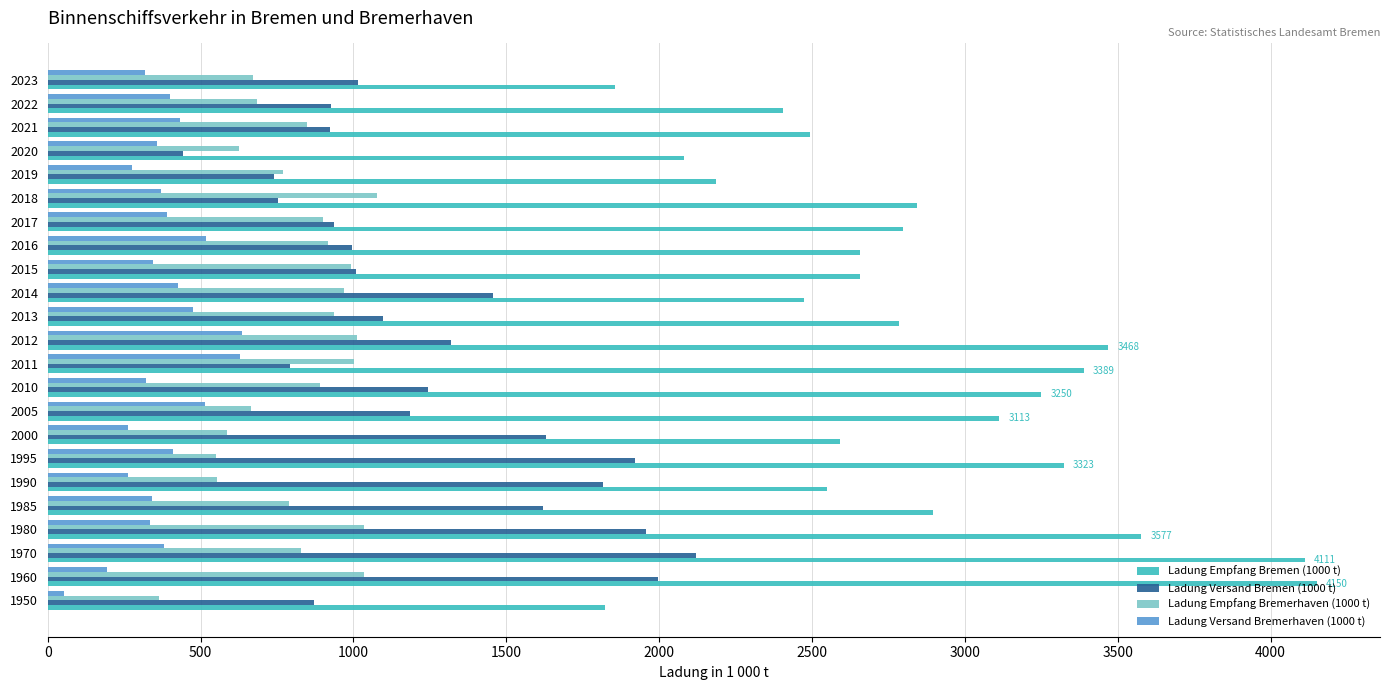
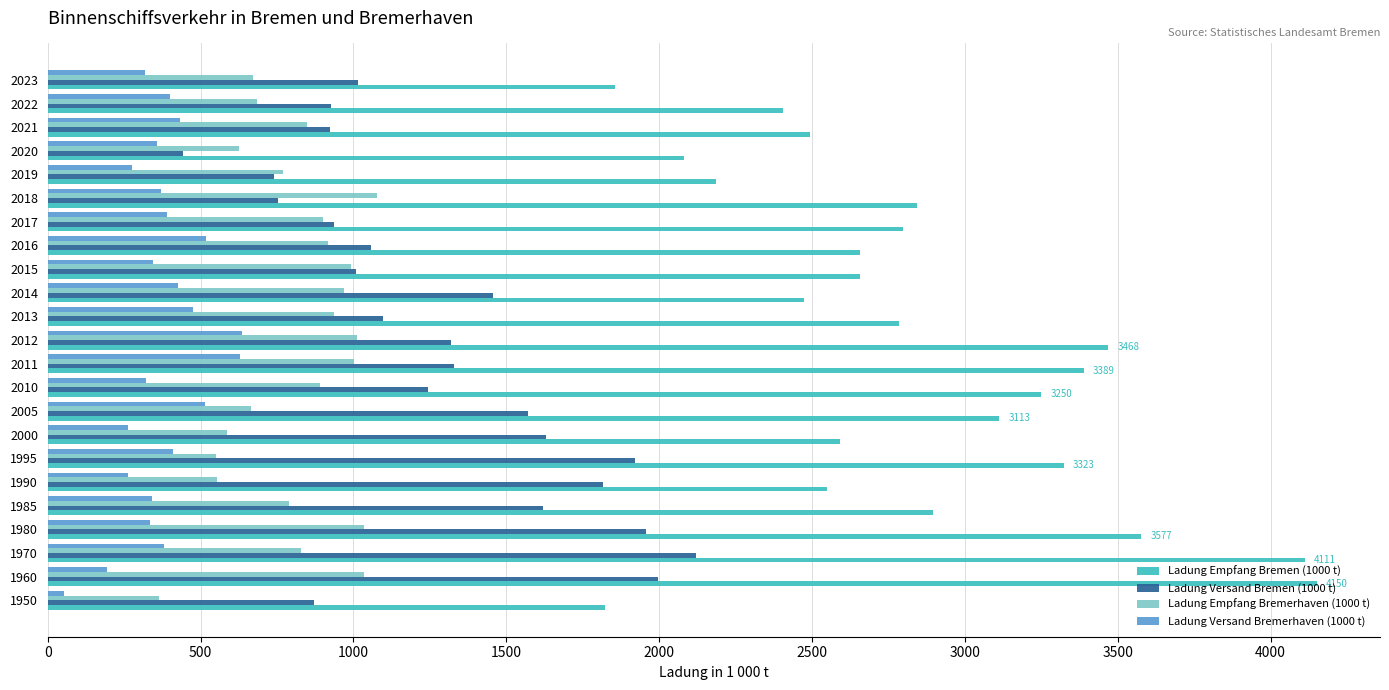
  {
    "Ladung Versand Bremen (1000 t)": {
      "2023": 1020,
      "2022": 930,
      "2021": 920,
      "2020": 440,
      "2019": 740,
      "2018": 750,
      "2017": 940,
-     "2016": 1000,
+     "2016": 1060,
      "2015": 1010,
      "2014": 1460,
      "2013": 1100,
      "2012": 1320,
-     "2011": 790,
+     "2011": 1330,
      "2010": 1250,
-     "2005": 1190,
+     "2005": 1570,
      "2000": 1630,
      "1995": 1920,
      "1990": 1820,
      "1985": 1620,
      "1980": 1960,
      "1970": 2120,
      "1960": 2000,
      "1950": 870
    }
  }
